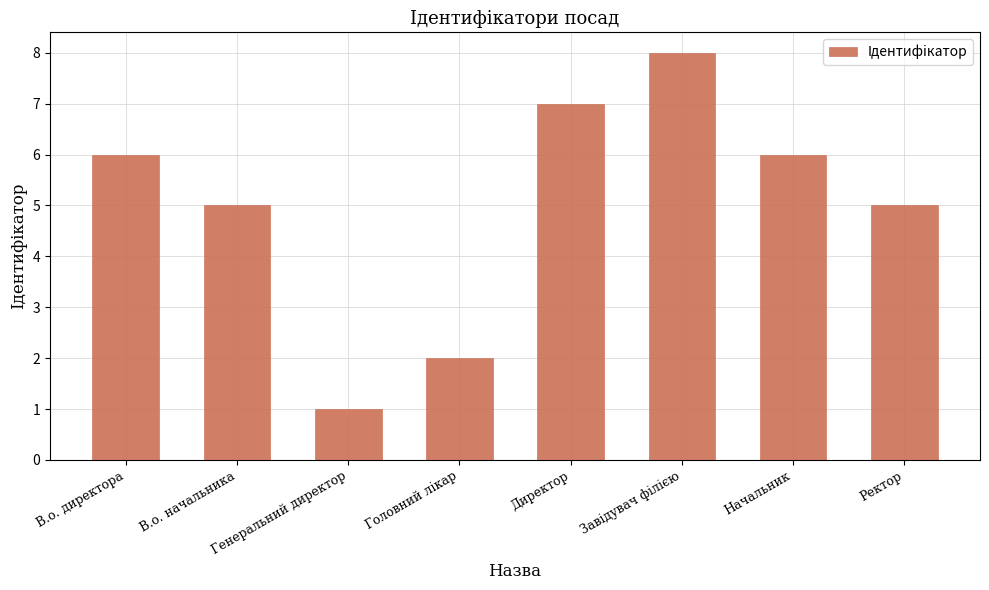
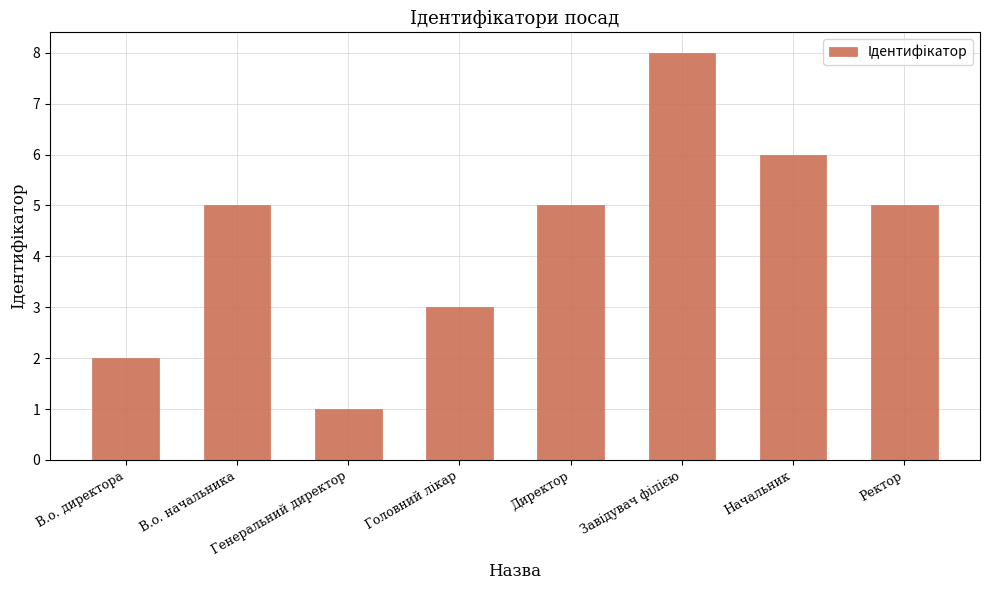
  {
-   "В.о. директора": 6,
+   "В.о. директора": 2,
    "В.о. начальника": 5,
    "Генеральний директор": 1,
-   "Головний лікар": 2,
-   "Директор": 7,
+   "Головний лікар": 3,
+   "Директор": 5,
    "Завідувач філією": 8,
    "Начальник": 6,
    "Ректор": 5
  }
